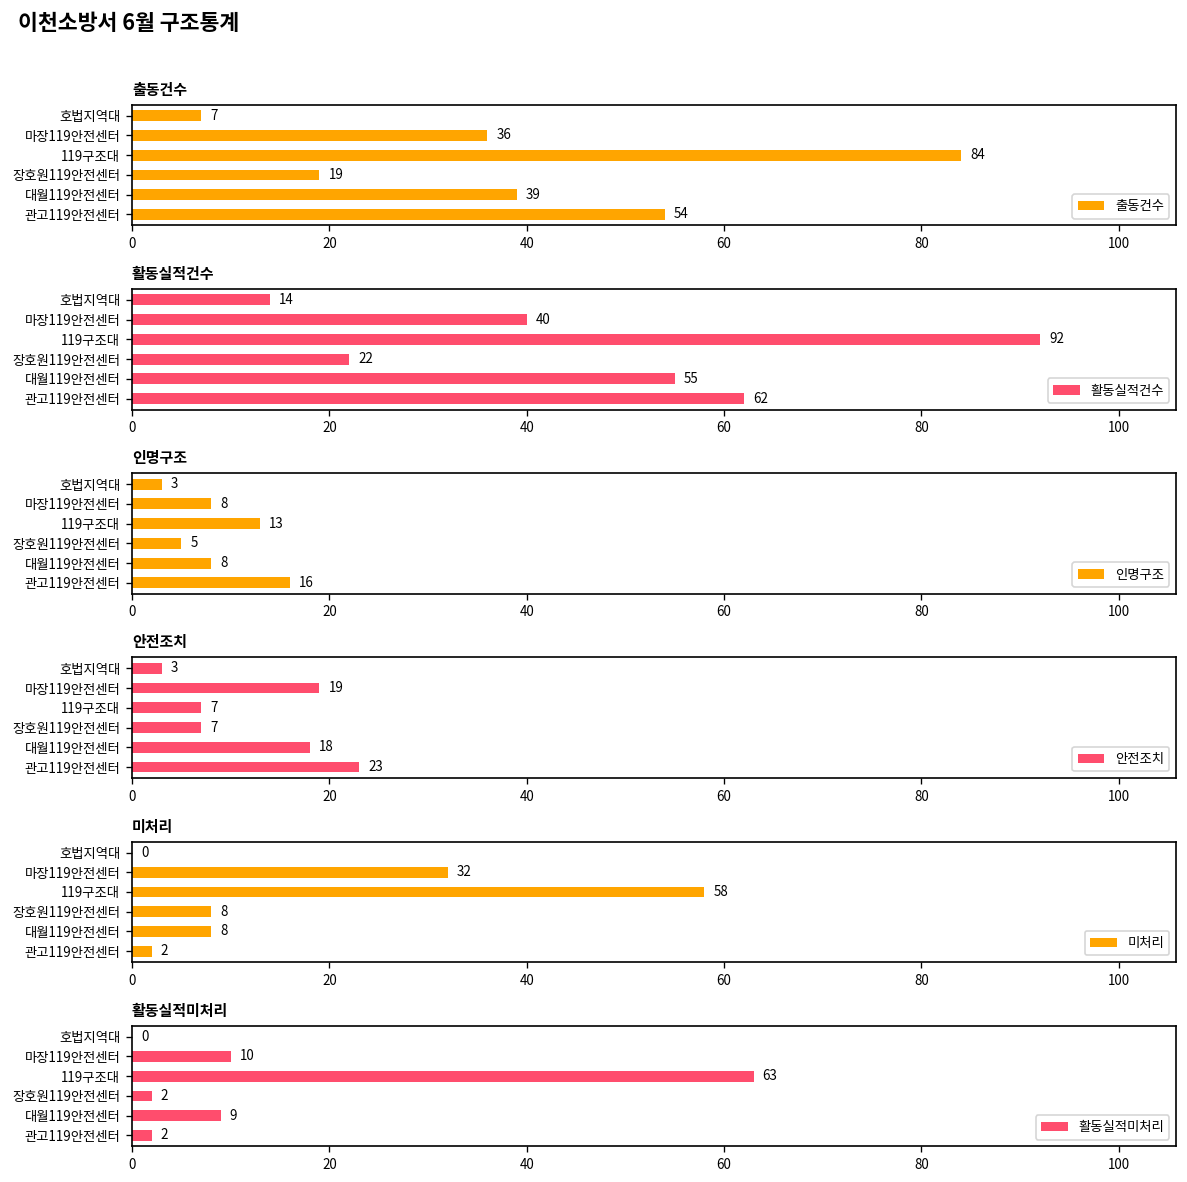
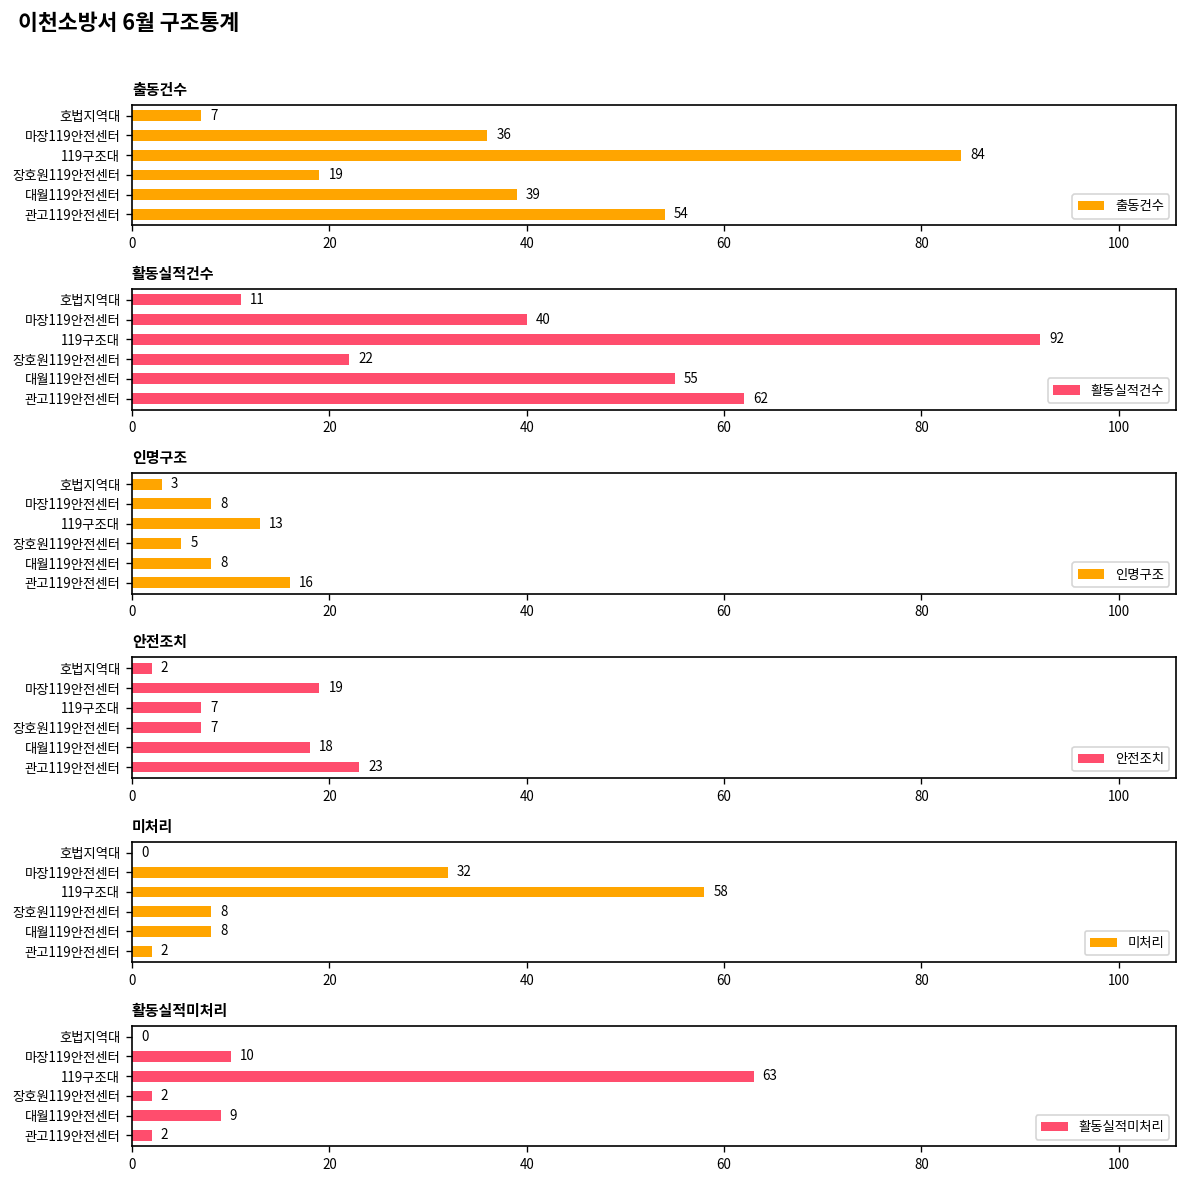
  {
    "출동건수": {
      "호법지역대": 7,
      "마장119안전센터": 36,
      "119구조대": 84,
      "장호원119안전센터": 19,
      "대월119안전센터": 39,
      "관고119안전센터": 54
    },
    "활동실적건수": {
-     "호법지역대": 14,
+     "호법지역대": 11,
      "마장119안전센터": 40,
      "119구조대": 92,
      "장호원119안전센터": 22,
      "대월119안전센터": 55,
      "관고119안전센터": 62
    },
    "인명구조": {
      "호법지역대": 3,
      "마장119안전센터": 8,
      "119구조대": 13,
      "장호원119안전센터": 5,
      "대월119안전센터": 8,
      "관고119안전센터": 16
    },
    "안전조치": {
-     "호법지역대": 3,
+     "호법지역대": 2,
      "마장119안전센터": 19,
      "119구조대": 7,
      "장호원119안전센터": 7,
      "대월119안전센터": 18,
      "관고119안전센터": 23
    },
    "미처리": {
      "호법지역대": 0,
      "마장119안전센터": 32,
      "119구조대": 58,
      "장호원119안전센터": 8,
      "대월119안전센터": 8,
      "관고119안전센터": 2
    },
    "활동실적미처리": {
      "호법지역대": 0,
      "마장119안전센터": 10,
      "119구조대": 63,
      "장호원119안전센터": 2,
      "대월119안전센터": 9,
      "관고119안전센터": 2
    }
  }
